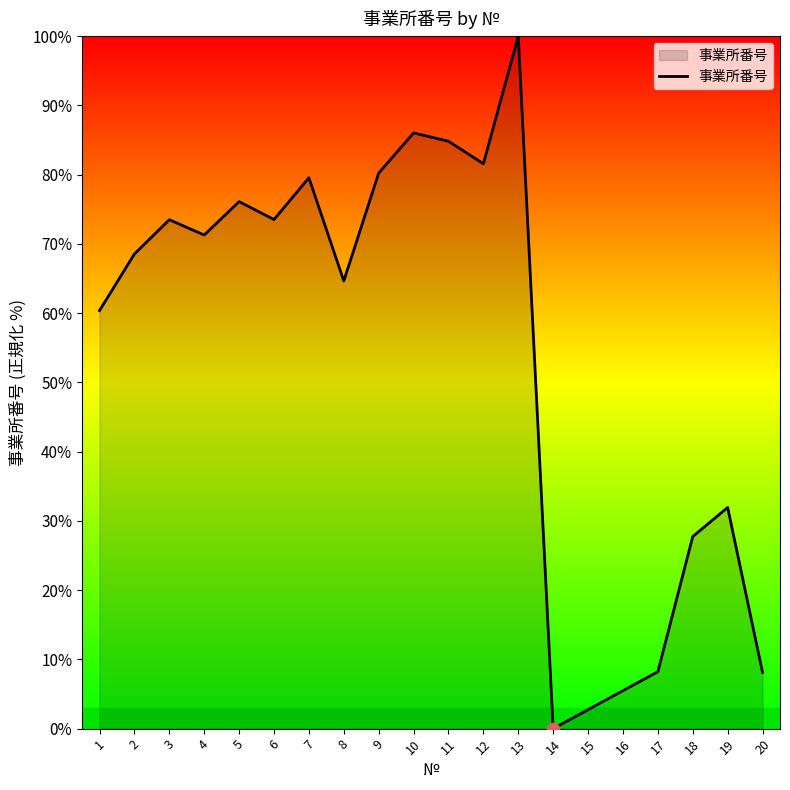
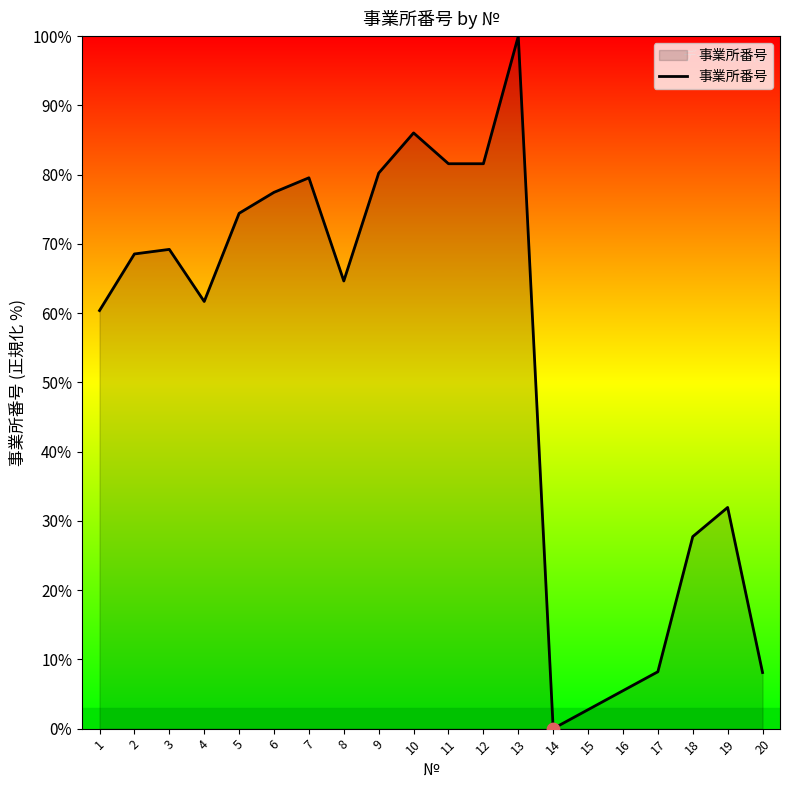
  {
    "事業所番号": {
      "1": "60%",
      "2": "69%",
-     "3": "73%",
-     "4": "71%",
-     "5": "76%",
-     "6": "74%",
+     "3": "69%",
+     "4": "62%",
+     "5": "74%",
+     "6": "77%",
      "7": "80%",
      "8": "65%",
      "9": "80%",
      "10": "86%",
-     "11": "85%",
+     "11": "82%",
      "12": "82%",
      "13": "100%",
      "16": "5%",
      "17": "8%",
      "18": "28%",
      "19": "32%",
      "20": "8%"
    }
  }
